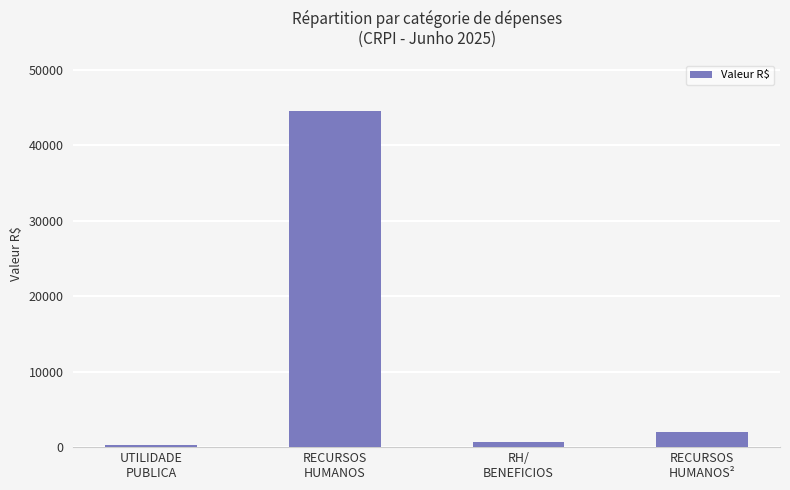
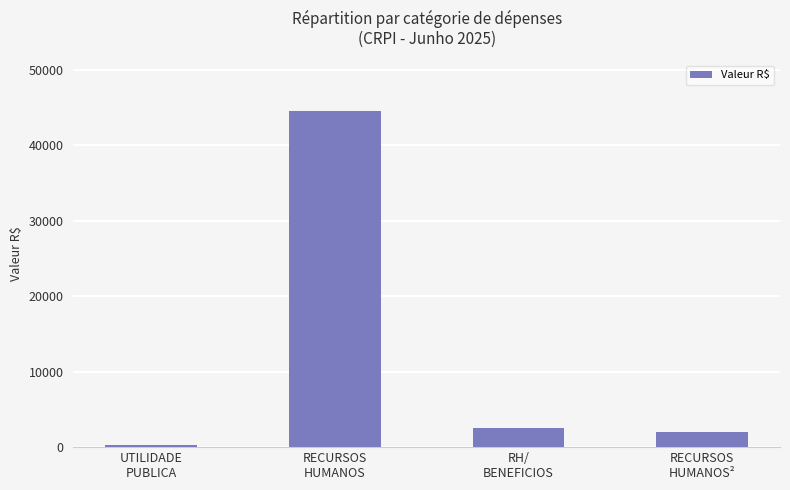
  {
    "RECURSOS HUMANOS": 45000,
-   "RH/ BENEFICIOS": 1000,
+   "RH/ BENEFICIOS": 3000,
    "RECURSOS HUMANOS²": 2000
  }
